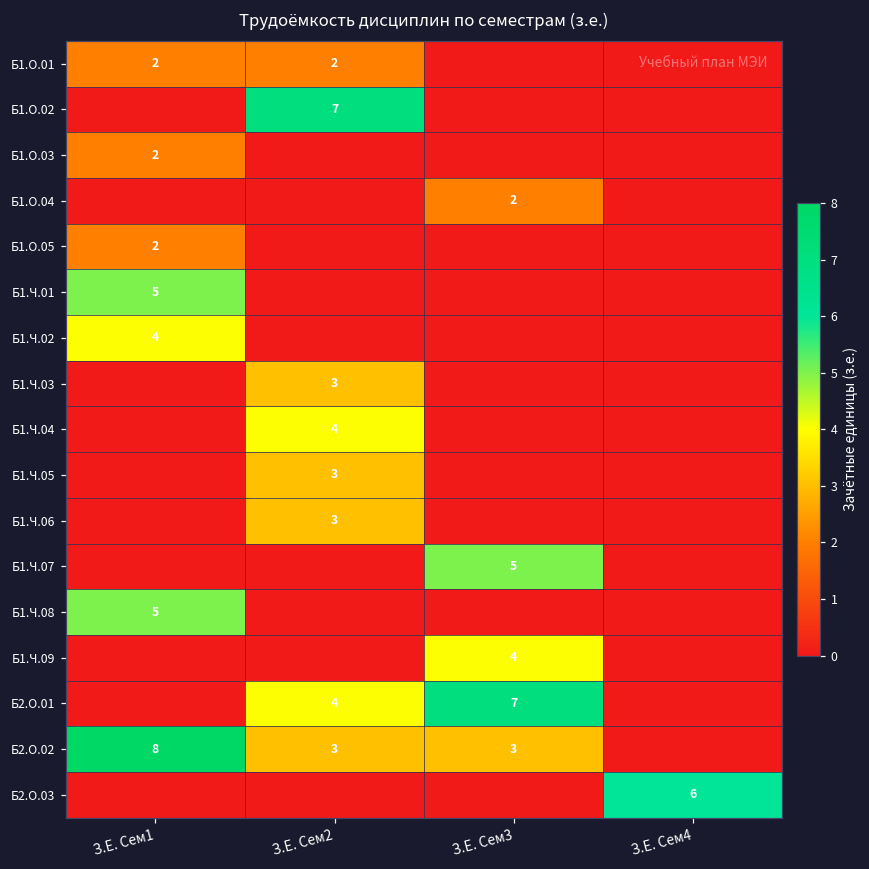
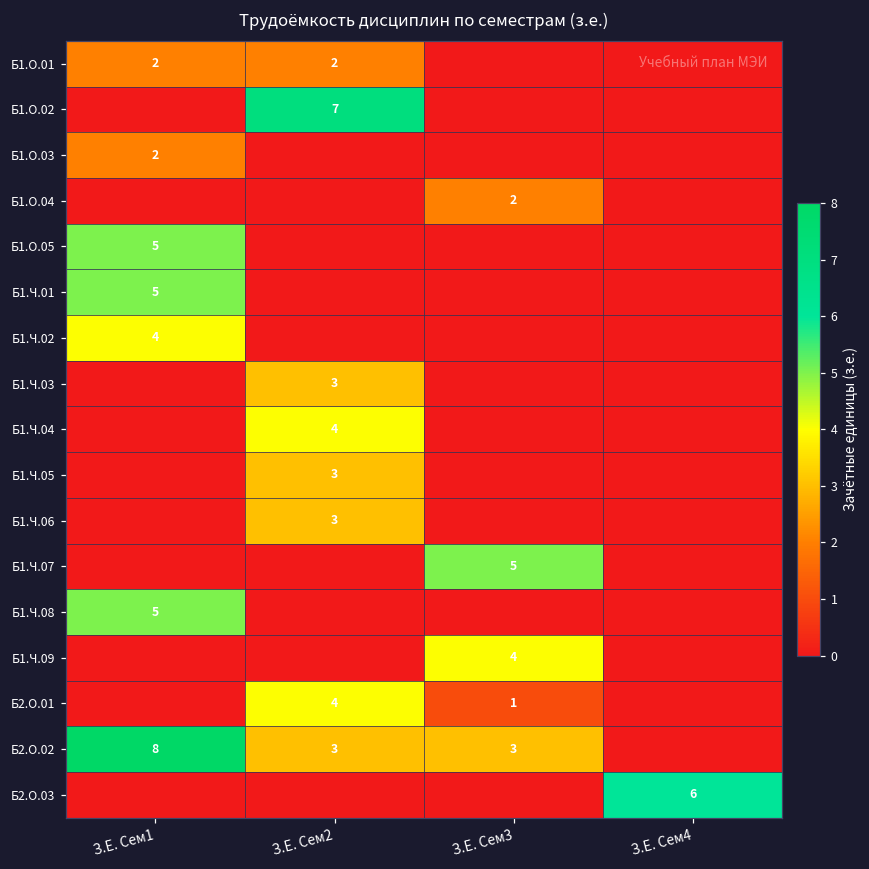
  {
    "Б1.О.01": {
      "З.Е. Сем1": 2,
      "З.Е. Сем2": 2
    },
    "Б1.О.02": {
      "З.Е. Сем2": 7
    },
    "Б1.О.03": {
      "З.Е. Сем1": 2
    },
    "Б1.О.04": {
      "З.Е. Сем3": 2
    },
    "Б1.О.05": {
-     "З.Е. Сем1": 2
+     "З.Е. Сем1": 5
    },
    "Б1.Ч.01": {
      "З.Е. Сем1": 5
    },
    "Б1.Ч.02": {
      "З.Е. Сем1": 4
    },
    "Б1.Ч.03": {
      "З.Е. Сем2": 3
    },
    "Б1.Ч.04": {
      "З.Е. Сем2": 4
    },
    "Б1.Ч.05": {
      "З.Е. Сем2": 3
    },
    "Б1.Ч.06": {
      "З.Е. Сем2": 3
    },
    "Б1.Ч.07": {
      "З.Е. Сем3": 5
    },
    "Б1.Ч.08": {
      "З.Е. Сем1": 5
    },
    "Б1.Ч.09": {
      "З.Е. Сем3": 4
    },
    "Б2.О.01": {
      "З.Е. Сем2": 4,
-     "З.Е. Сем3": 7
+     "З.Е. Сем3": 1
    },
    "Б2.О.02": {
      "З.Е. Сем1": 8,
      "З.Е. Сем2": 3,
      "З.Е. Сем3": 3
    },
    "Б2.О.03": {
      "З.Е. Сем4": 6
    }
  }
